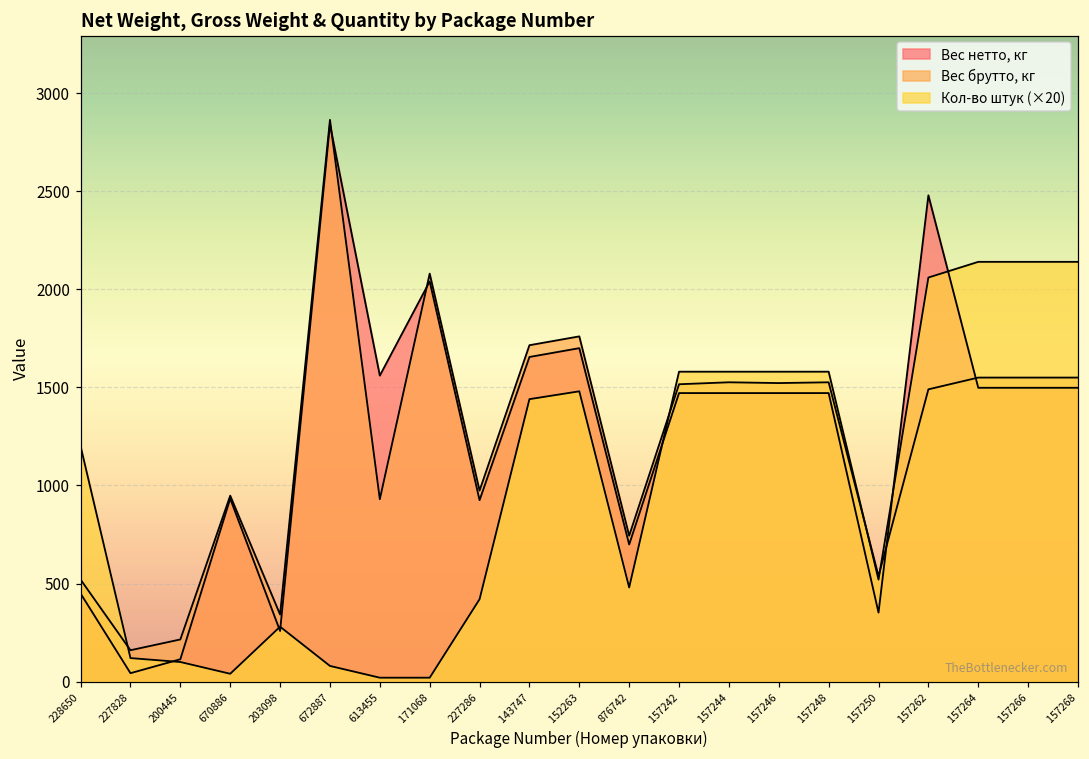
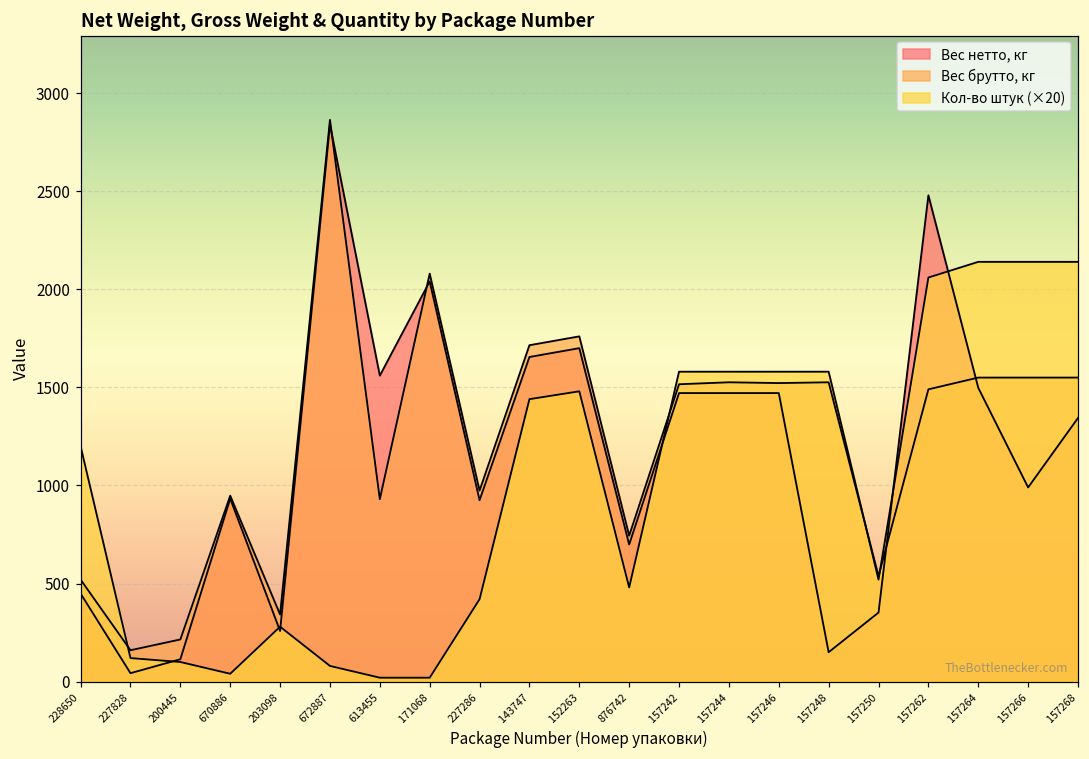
  {
    "Вес нетто, кг": {
      "228650": 450,
      "227828": 40,
      "670886": 930,
      "203098": 260,
      "672887": 2840,
      "613455": 1560,
      "171068": 2040,
      "227286": 930,
      "143747": 1660,
      "152263": 1700,
      "876742": 700,
      "157242": 1470,
      "157244": 1470,
      "157246": 1470,
-     "157248": 1470,
+     "157248": 150,
      "157250": 350,
      "157262": 2480,
      "157264": 1500,
-     "157266": 1500,
-     "157268": 1500
+     "157266": 990,
+     "157268": 1340
    }
  }
